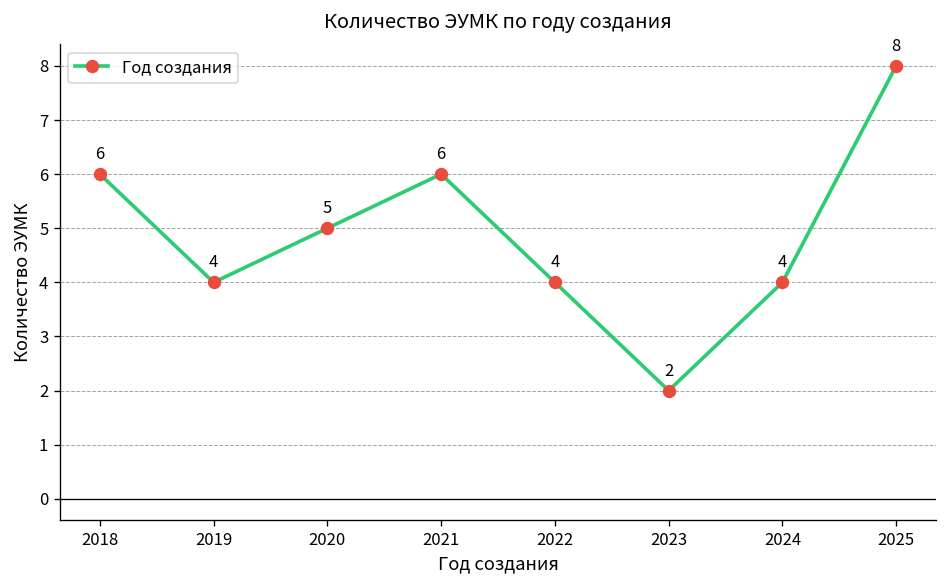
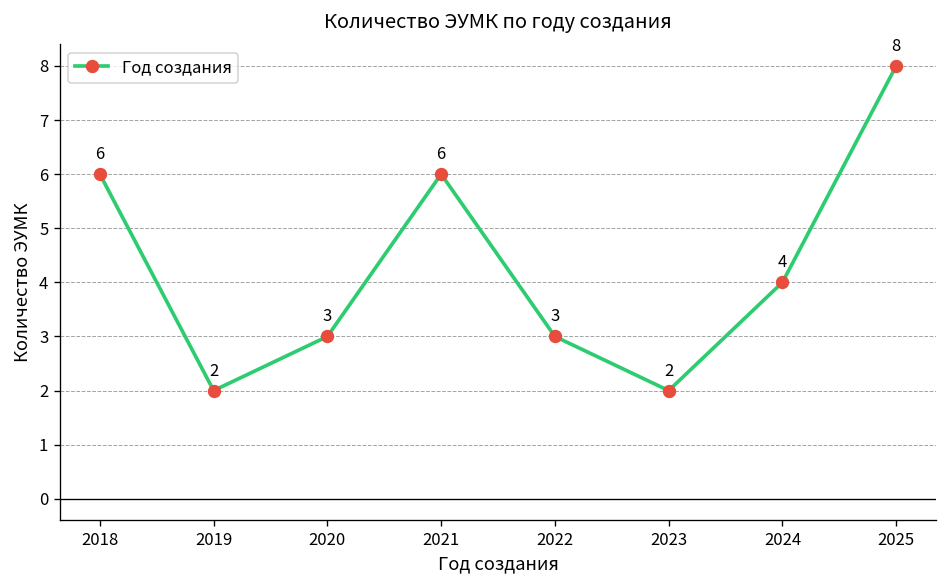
  {
    "2018": 6,
-   "2019": 4,
-   "2020": 5,
+   "2019": 2,
+   "2020": 3,
    "2021": 6,
-   "2022": 4,
+   "2022": 3,
    "2023": 2,
    "2024": 4,
    "2025": 8
  }
